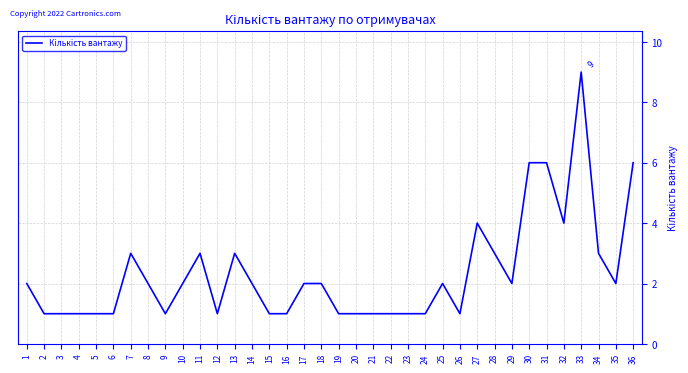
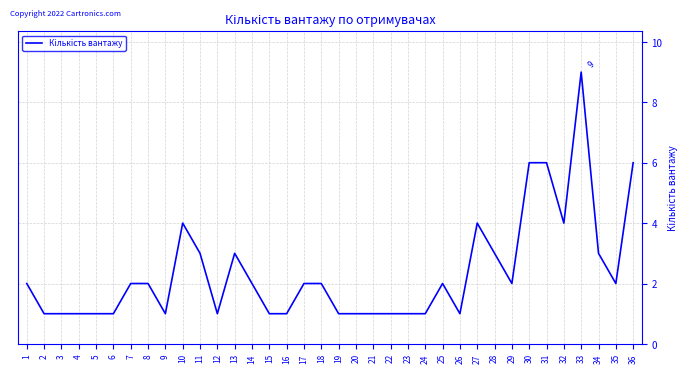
  {
    "1": 2,
    "2": 1,
    "3": 1,
    "4": 1,
    "5": 1,
    "6": 1,
-   "7": 3,
+   "7": 2,
    "8": 2,
    "9": 1,
-   "10": 2,
+   "10": 4,
    "11": 3,
    "12": 1,
    "13": 3,
    "14": 2,
    "15": 1,
    "16": 1,
    "17": 2,
    "18": 2,
    "19": 1,
    "20": 1,
    "21": 1,
    "22": 1,
    "23": 1,
    "24": 1,
    "25": 2,
    "26": 1,
    "27": 4,
    "28": 3,
    "29": 2,
    "30": 6,
    "31": 6,
    "32": 4,
    "34": 3,
    "35": 2,
    "36": 6
  }
